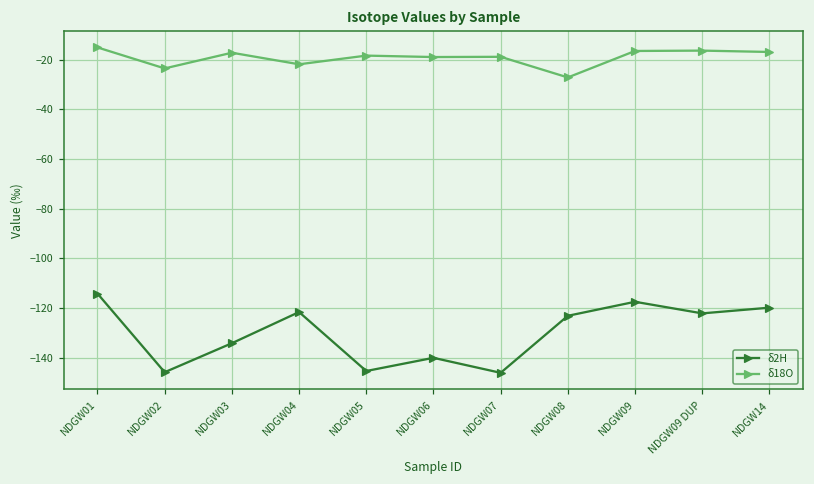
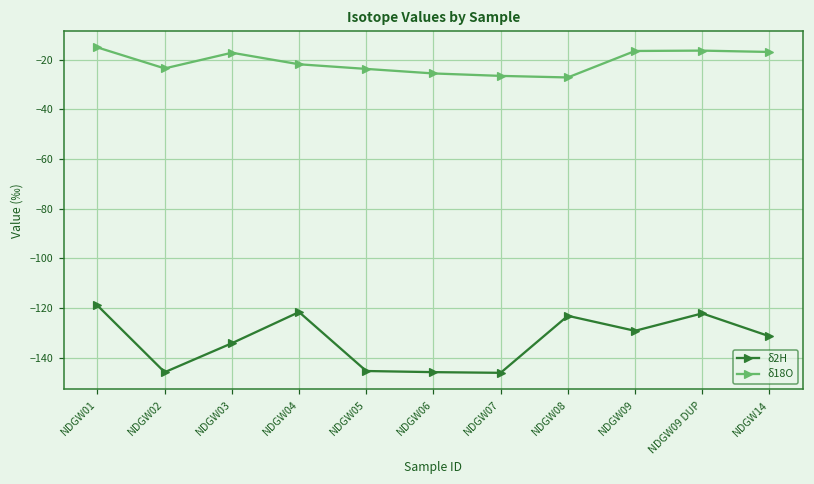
  {
    "δ2H": {
-     "NDGW01": -114,
+     "NDGW01": -119,
      "NDGW02": -146,
      "NDGW03": -134,
      "NDGW04": -122,
      "NDGW05": -145,
-     "NDGW06": -140,
+     "NDGW06": -146,
      "NDGW07": -146,
      "NDGW08": -123,
-     "NDGW09": -118,
+     "NDGW09": -129,
      "NDGW09 DUP": -122,
-     "NDGW14": -120
+     "NDGW14": -131
    },
    "δ18O": {
      "NDGW01": -15,
      "NDGW02": -24,
      "NDGW03": -17,
      "NDGW04": -22,
-     "NDGW05": -18,
-     "NDGW06": -19,
-     "NDGW07": -19,
+     "NDGW05": -24,
+     "NDGW06": -26,
+     "NDGW07": -27,
      "NDGW08": -27,
      "NDGW09": -17,
      "NDGW09 DUP": -16,
      "NDGW14": -17
    }
  }
